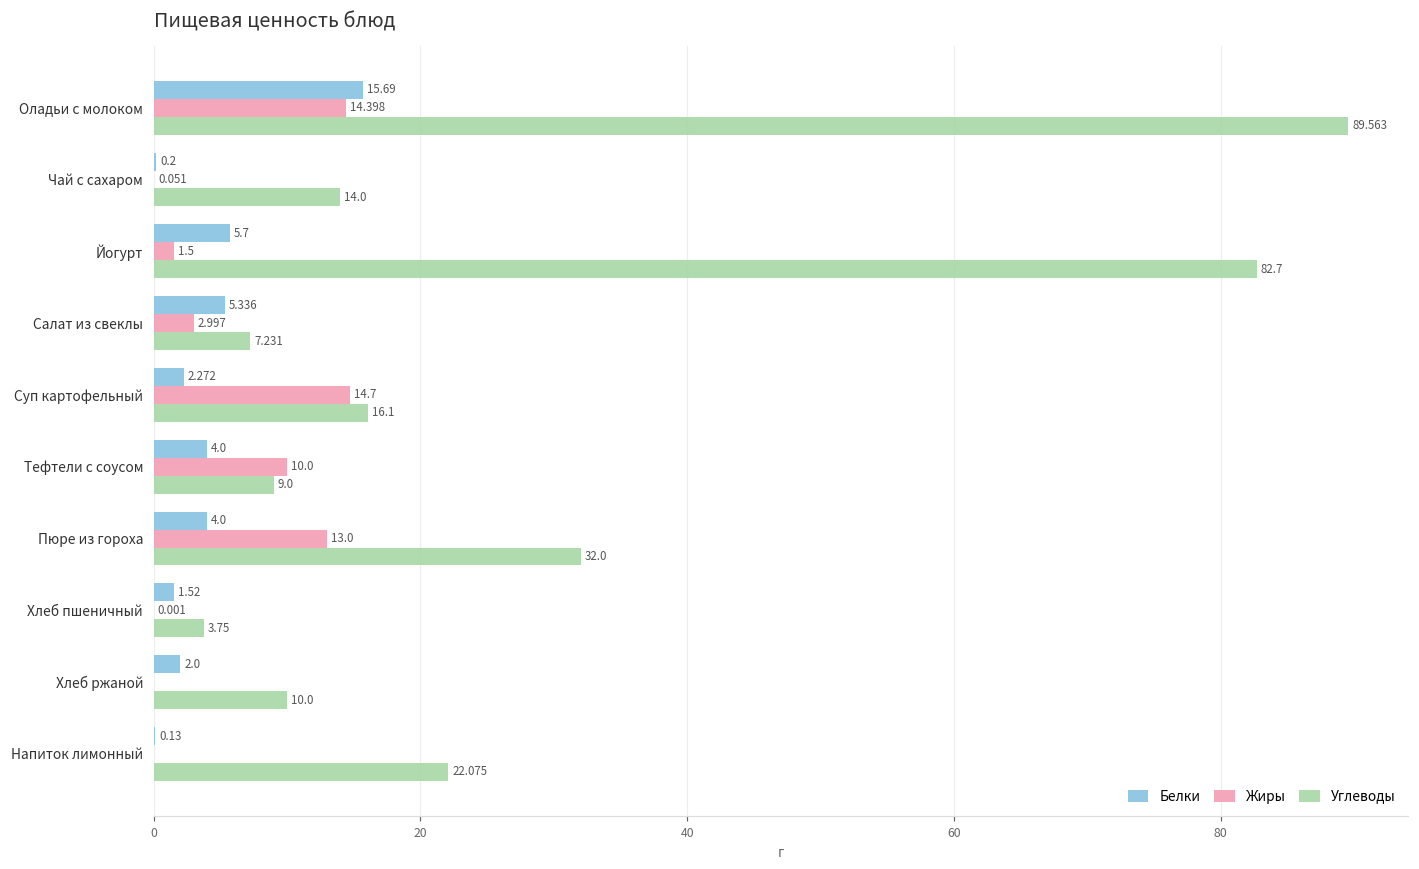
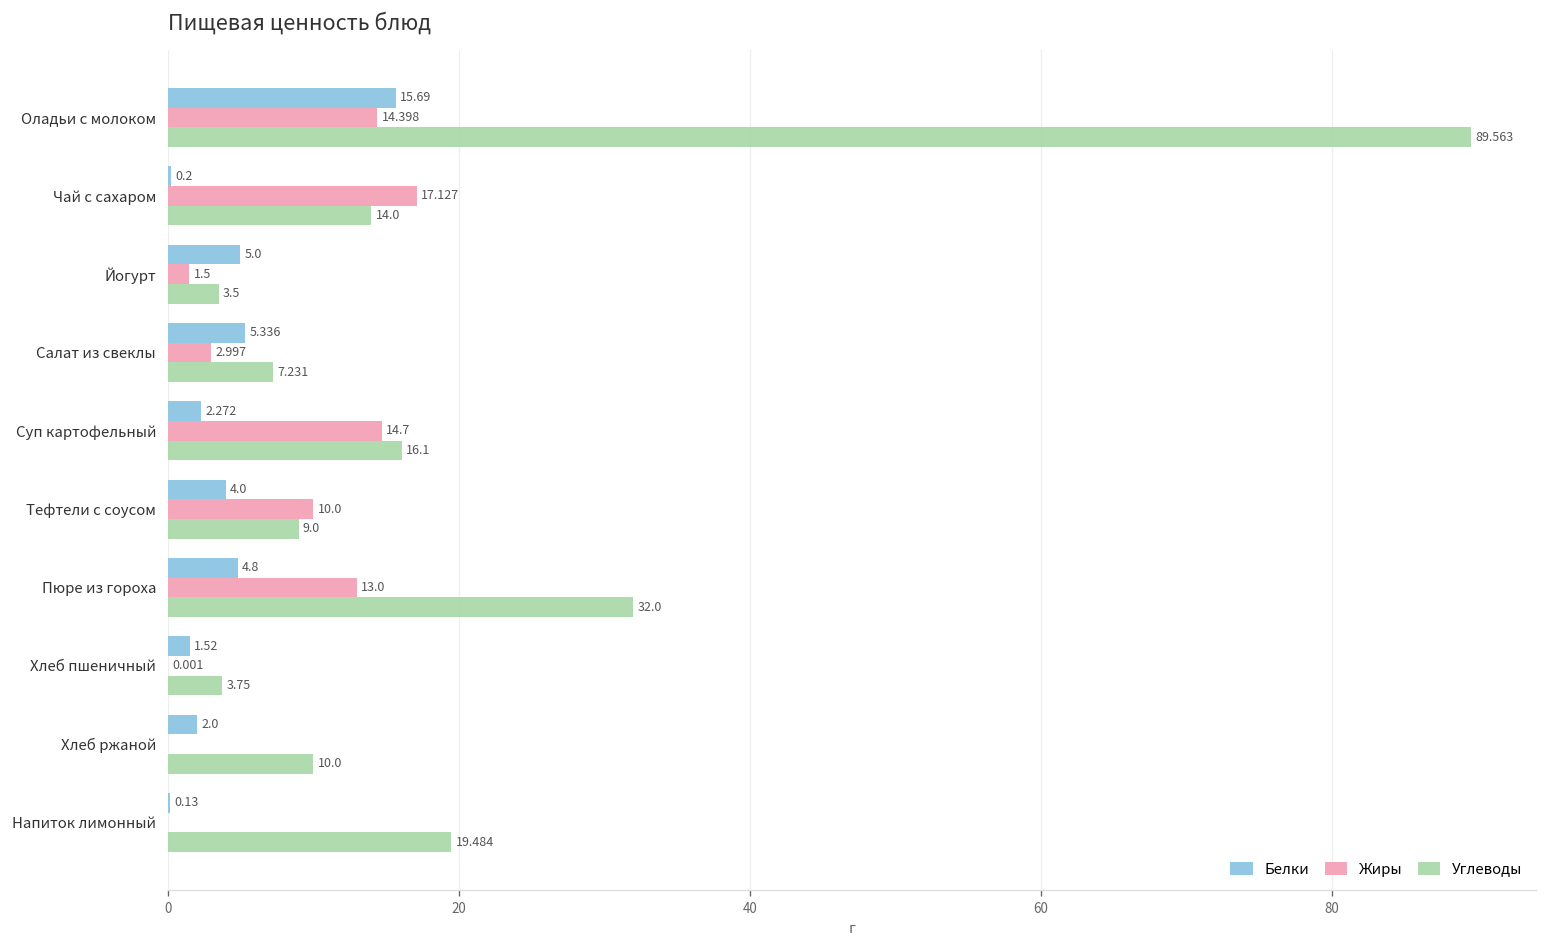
  {
    "Белки": {
      "Оладьи с молоком": 15.69,
      "Чай с сахаром": 0.2,
-     "Йогурт": 5.7,
+     "Йогурт": 5.0,
      "Салат из свеклы": 5.336,
      "Суп картофельный": 2.272,
      "Тефтели с соусом": 4.0,
-     "Пюре из гороха": 4.0,
+     "Пюре из гороха": 4.8,
      "Хлеб пшеничный": 1.52,
      "Хлеб ржаной": 2.0,
      "Напиток лимонный": 0.13
    },
    "Жиры": {
      "Оладьи с молоком": 14.398,
-     "Чай с сахаром": 0.051,
+     "Чай с сахаром": 17.127,
      "Йогурт": 1.5,
      "Салат из свеклы": 2.997,
      "Суп картофельный": 14.7,
      "Тефтели с соусом": 10.0,
      "Пюре из гороха": 13.0,
      "Хлеб пшеничный": 0.001
    },
    "Углеводы": {
      "Оладьи с молоком": 89.563,
      "Чай с сахаром": 14.0,
-     "Йогурт": 82.7,
+     "Йогурт": 3.5,
      "Салат из свеклы": 7.231,
      "Суп картофельный": 16.1,
      "Тефтели с соусом": 9.0,
      "Пюре из гороха": 32.0,
      "Хлеб пшеничный": 3.75,
      "Хлеб ржаной": 10.0,
-     "Напиток лимонный": 22.075
+     "Напиток лимонный": 19.484
    }
  }
